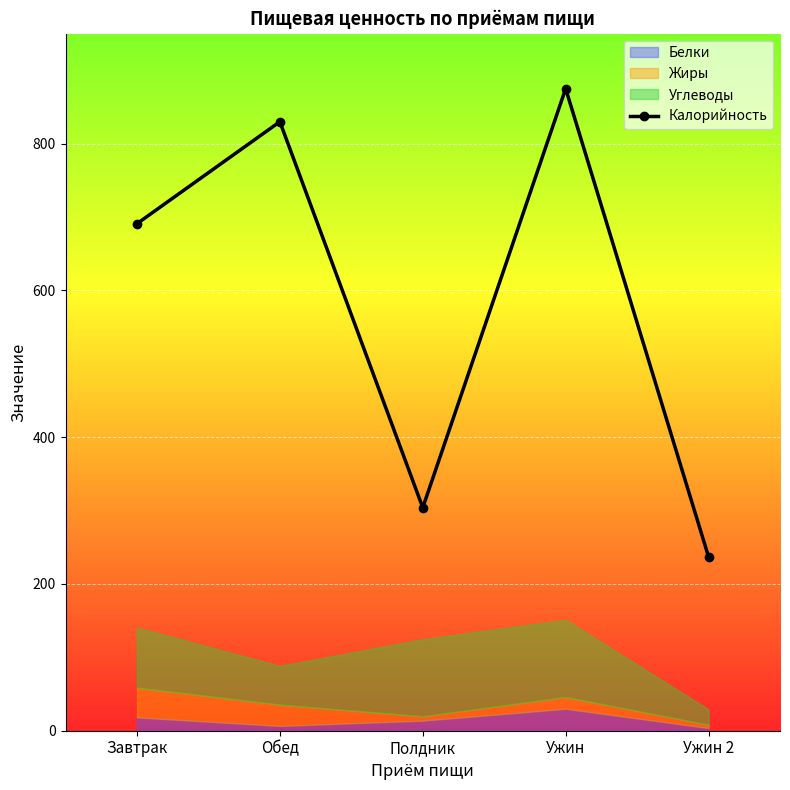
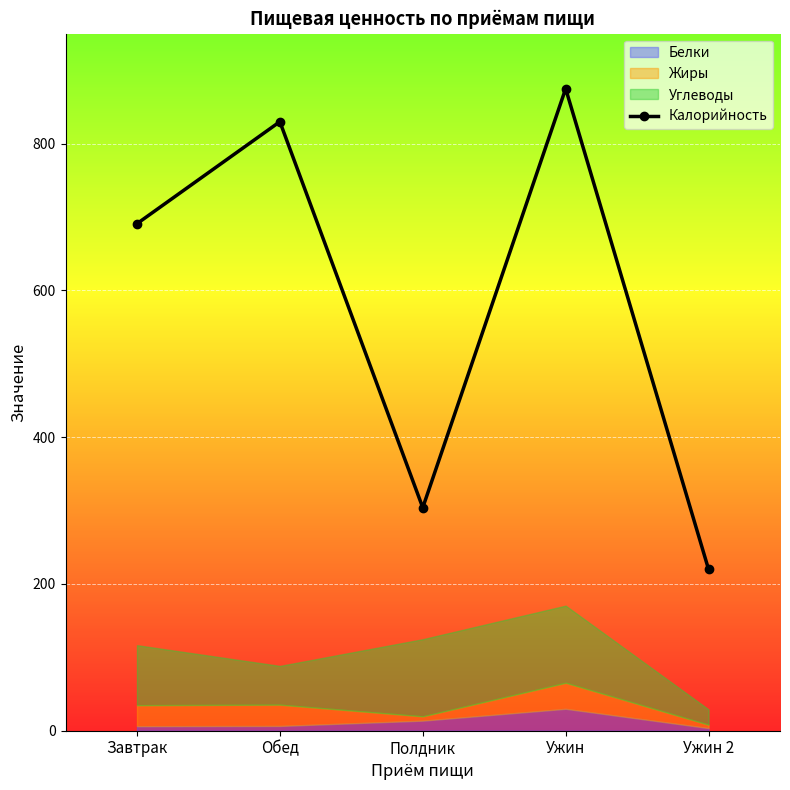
  {
    "Белки": {
-     "Завтрак": 20,
+     "Завтрак": 10,
      "Обед": 10,
      "Полдник": 10,
      "Ужин": 30,
      "Ужин 2": 0
    },
    "Калорийность": {
      "Завтрак": 690,
      "Обед": 830,
      "Полдник": 300,
      "Ужин": 880,
-     "Ужин 2": 240
+     "Ужин 2": 220
    },
    "Жиры": {
-     "Завтрак": 40,
+     "Завтрак": 30,
      "Обед": 30,
      "Полдник": 10,
-     "Ужин": 20,
+     "Ужин": 40,
      "Ужин 2": 0
    },
    "Углеводы": {
      "Завтрак": 80,
      "Обед": 50,
      "Полдник": 110,
      "Ужин": 110,
      "Ужин 2": 20
    }
  }
